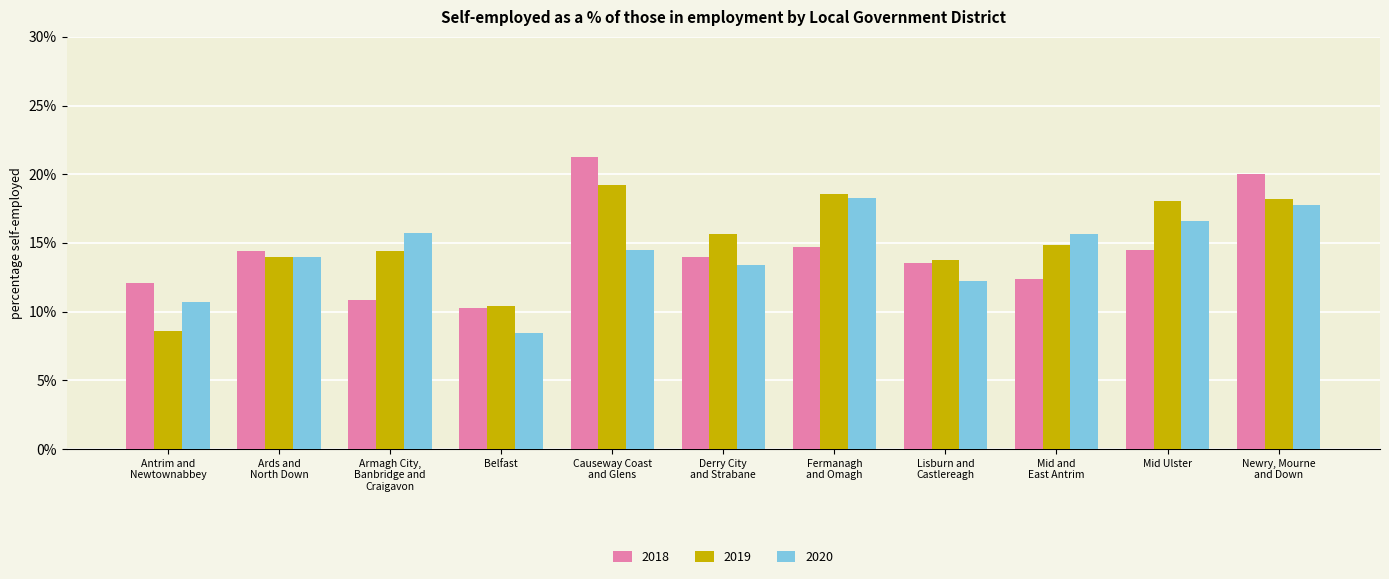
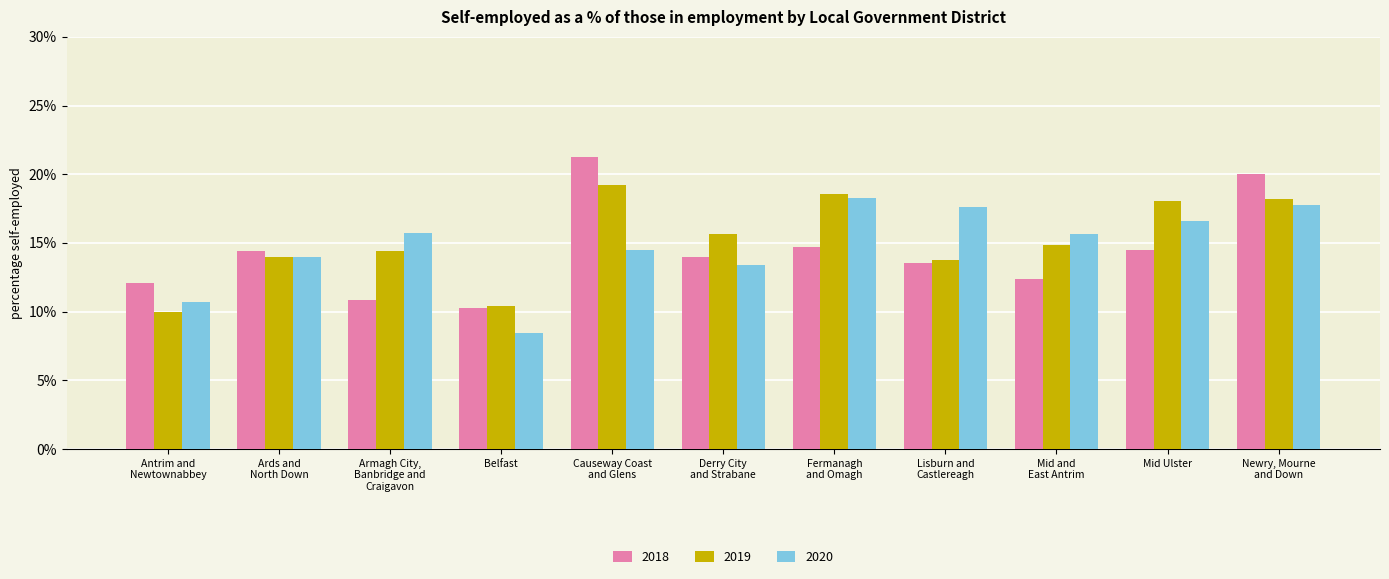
  {
    "2018": {
      "Antrim and Newtownabbey": "12.1%",
      "Ards and North Down": "14.4%",
      "Armagh City, Banbridge and Craigavon": "10.8%",
      "Belfast": "10.3%",
      "Causeway Coast and Glens": "21.3%",
      "Derry City and Strabane": "14.0%",
      "Fermanagh and Omagh": "14.7%",
      "Lisburn and Castlereagh": "13.5%",
      "Mid and East Antrim": "12.4%",
      "Mid Ulster": "14.5%",
      "Newry, Mourne and Down": "20.0%"
    },
    "2019": {
-     "Antrim and Newtownabbey": "8.6%",
+     "Antrim and Newtownabbey": "9.9%",
      "Ards and North Down": "14.0%",
      "Armagh City, Banbridge and Craigavon": "14.4%",
      "Belfast": "10.4%",
      "Causeway Coast and Glens": "19.2%",
      "Derry City and Strabane": "15.7%",
      "Fermanagh and Omagh": "18.5%",
      "Lisburn and Castlereagh": "13.8%",
      "Mid and East Antrim": "14.9%",
      "Mid Ulster": "18.0%",
      "Newry, Mourne and Down": "18.2%"
    },
    "2020": {
      "Antrim and Newtownabbey": "10.7%",
      "Ards and North Down": "14.0%",
      "Armagh City, Banbridge and Craigavon": "15.8%",
      "Belfast": "8.4%",
      "Causeway Coast and Glens": "14.5%",
      "Derry City and Strabane": "13.4%",
      "Fermanagh and Omagh": "18.3%",
-     "Lisburn and Castlereagh": "12.2%",
+     "Lisburn and Castlereagh": "17.6%",
      "Mid and East Antrim": "15.7%",
      "Mid Ulster": "16.6%",
      "Newry, Mourne and Down": "17.8%"
    }
  }
